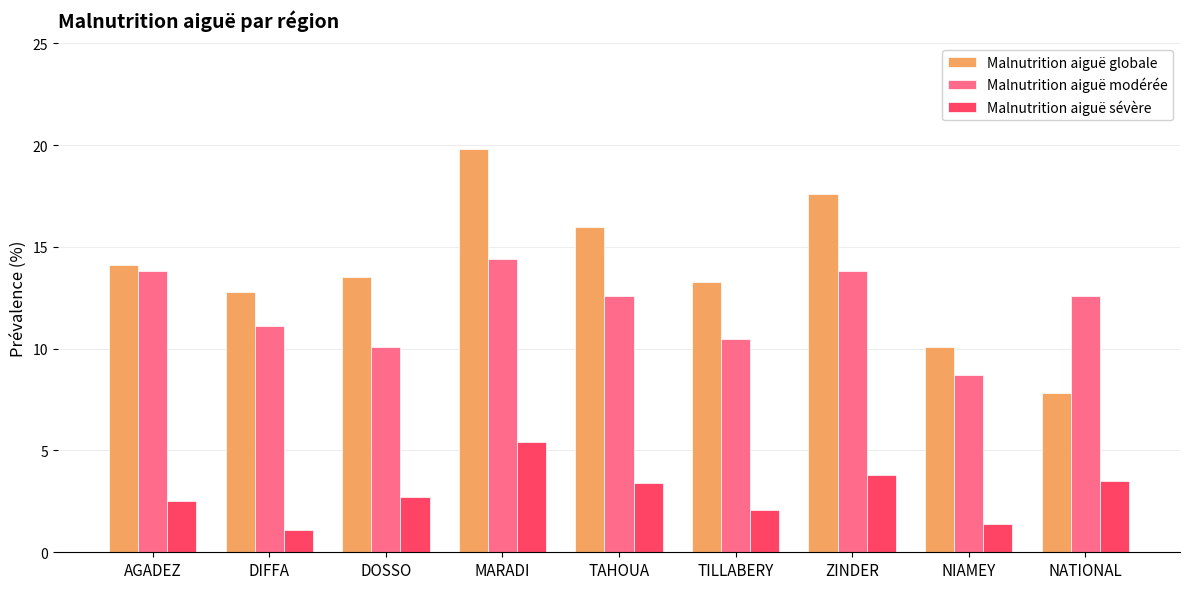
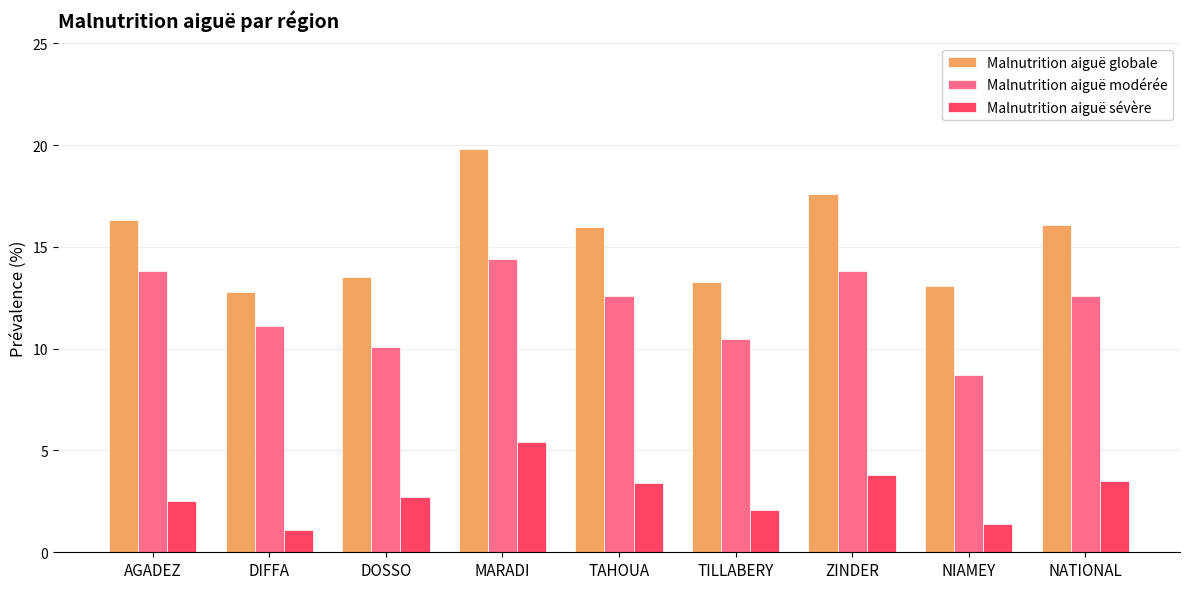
  {
    "Malnutrition aiguë globale": {
-     "AGADEZ": 14.1,
+     "AGADEZ": 16.3,
      "DIFFA": 12.8,
      "DOSSO": 13.5,
      "MARADI": 19.8,
      "TAHOUA": 16.0,
      "TILLABERY": 13.3,
      "ZINDER": 17.6,
-     "NIAMEY": 10.1,
-     "NATIONAL": 7.8
+     "NIAMEY": 13.1,
+     "NATIONAL": 16.1
    }
  }
